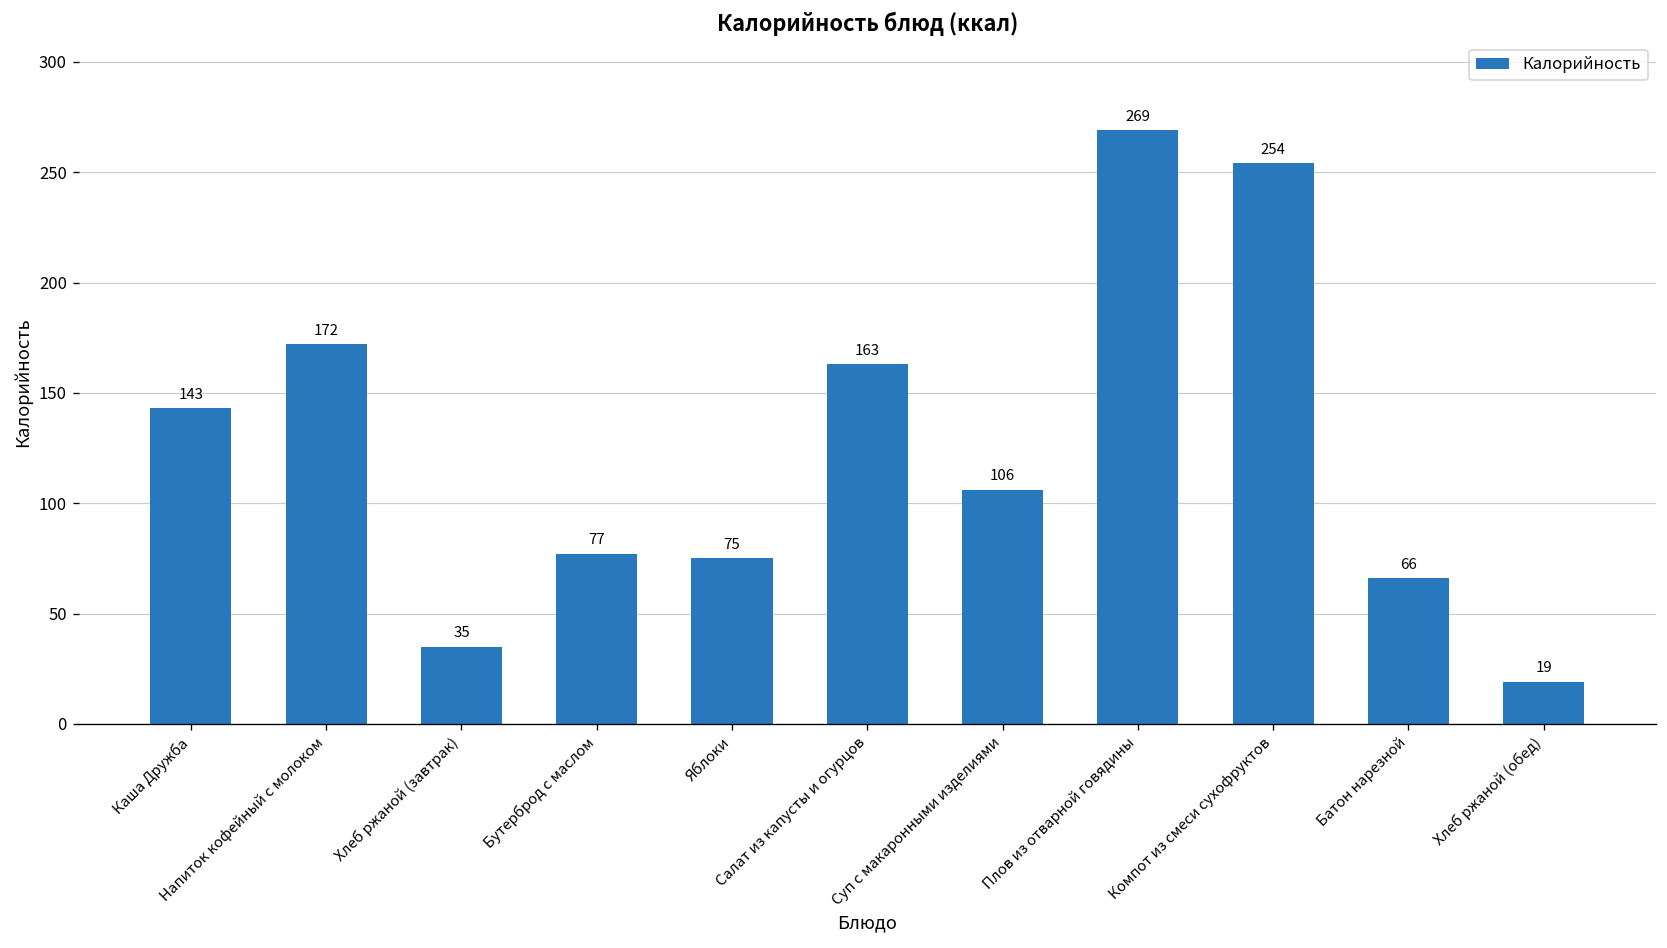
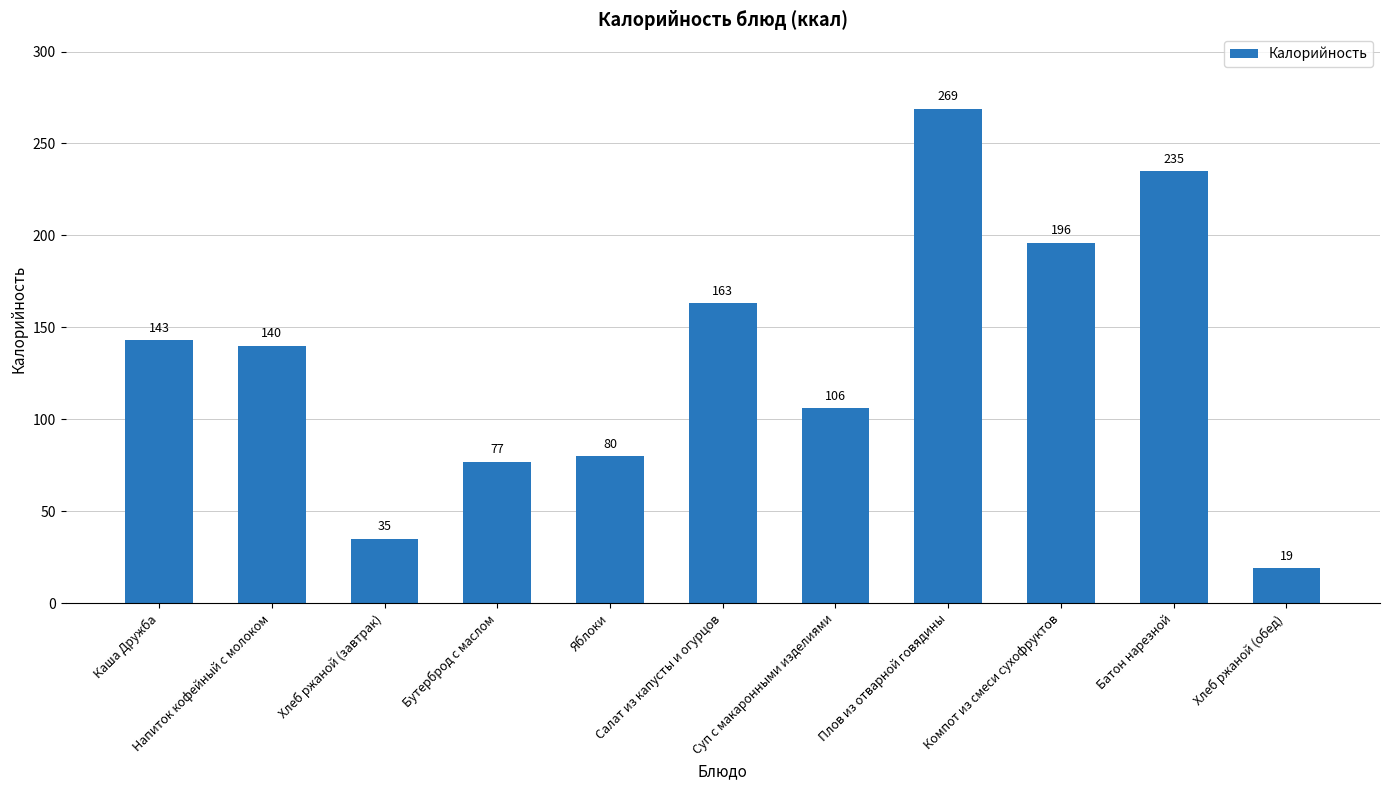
  {
    "Каша Дружба": 143,
-   "Напиток кофейный с молоком": 172,
+   "Напиток кофейный с молоком": 140,
    "Хлеб ржаной (завтрак)": 35,
    "Бутерброд с маслом": 77,
-   "Яблоки": 75,
+   "Яблоки": 80,
    "Салат из капусты и огурцов": 163,
    "Суп с макаронными изделиями": 106,
    "Плов из отварной говядины": 269,
-   "Компот из смеси сухофруктов": 254,
-   "Батон нарезной": 66,
+   "Компот из смеси сухофруктов": 196,
+   "Батон нарезной": 235,
    "Хлеб ржаной (обед)": 19
  }
